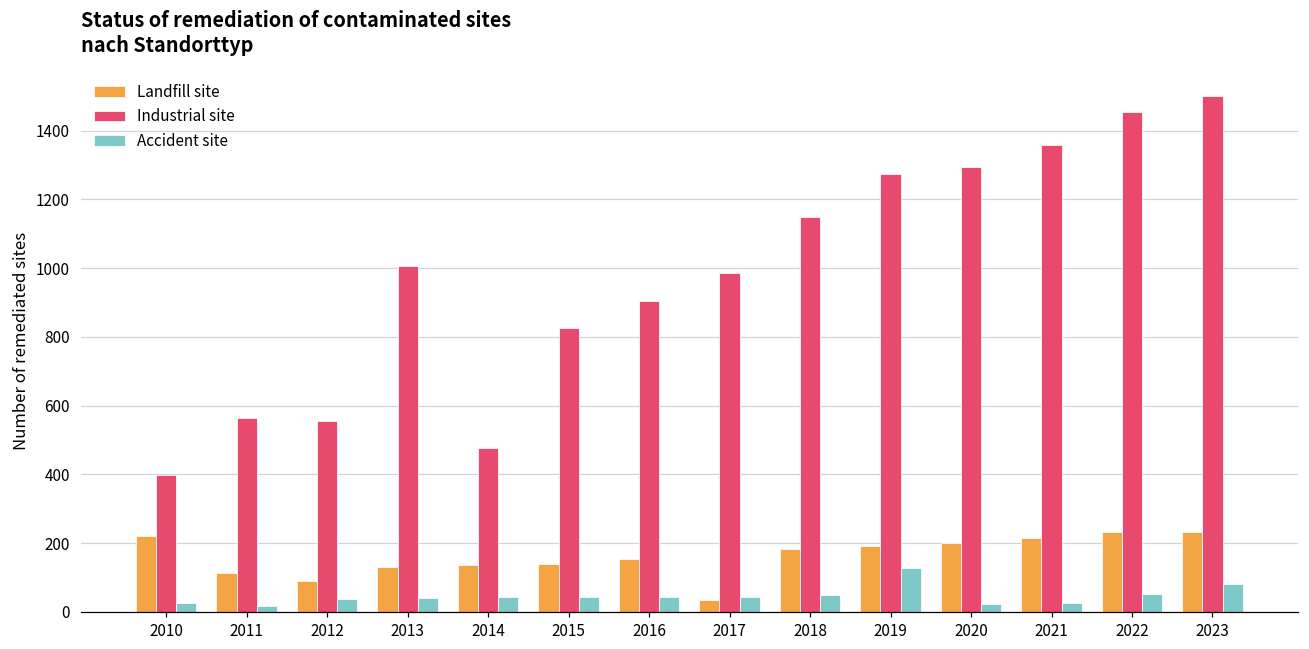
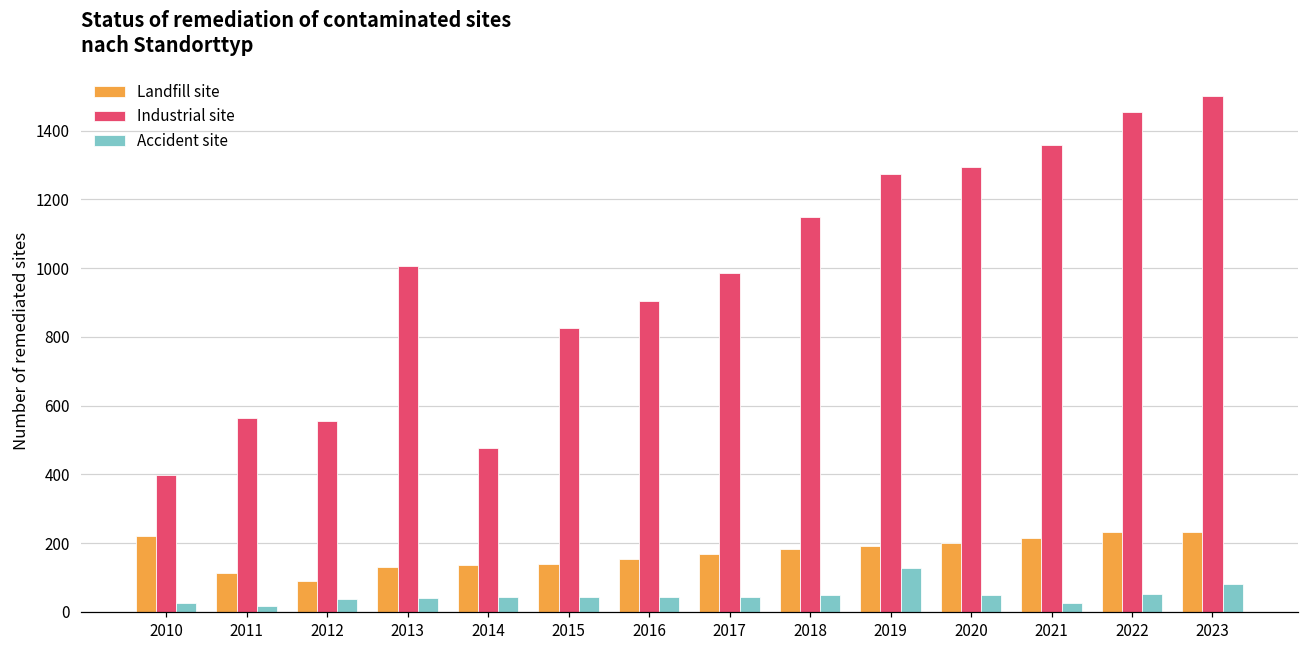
  {
    "Landfill site": {
      "2010": 220,
      "2011": 110,
      "2012": 90,
      "2013": 130,
      "2014": 140,
      "2015": 140,
      "2016": 150,
-     "2017": 40,
+     "2017": 170,
      "2018": 180,
      "2019": 190,
      "2020": 200,
      "2021": 220,
      "2022": 230,
      "2023": 230
    },
    "Industrial site": {
      "2010": 400,
      "2011": 570,
      "2012": 550,
      "2013": 1010,
      "2014": 480,
      "2015": 830,
      "2016": 900,
      "2017": 990,
      "2018": 1150,
      "2019": 1270,
      "2020": 1290,
      "2021": 1360,
      "2022": 1450,
      "2023": 1500
    },
    "Accident site": {
      "2010": 30,
      "2011": 20,
      "2012": 40,
      "2013": 40,
      "2014": 40,
      "2015": 40,
      "2016": 40,
      "2017": 40,
      "2018": 50,
      "2019": 130,
-     "2020": 20,
+     "2020": 50,
      "2021": 30,
      "2022": 50,
      "2023": 80
    }
  }
